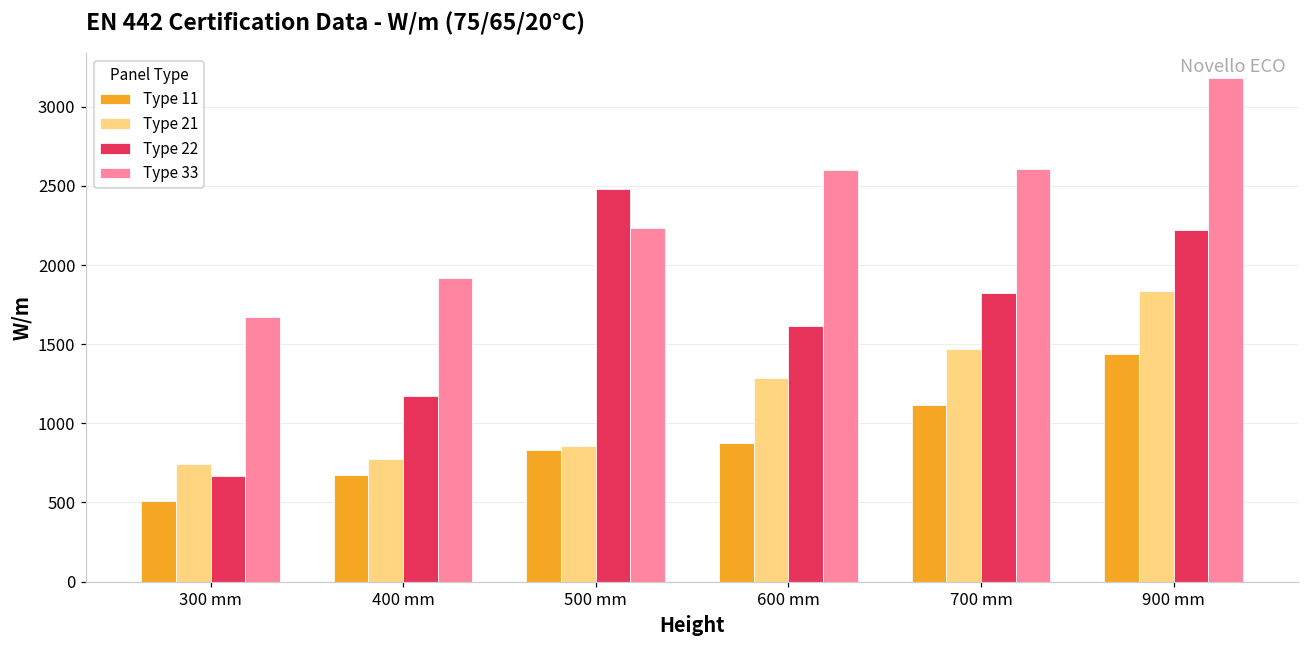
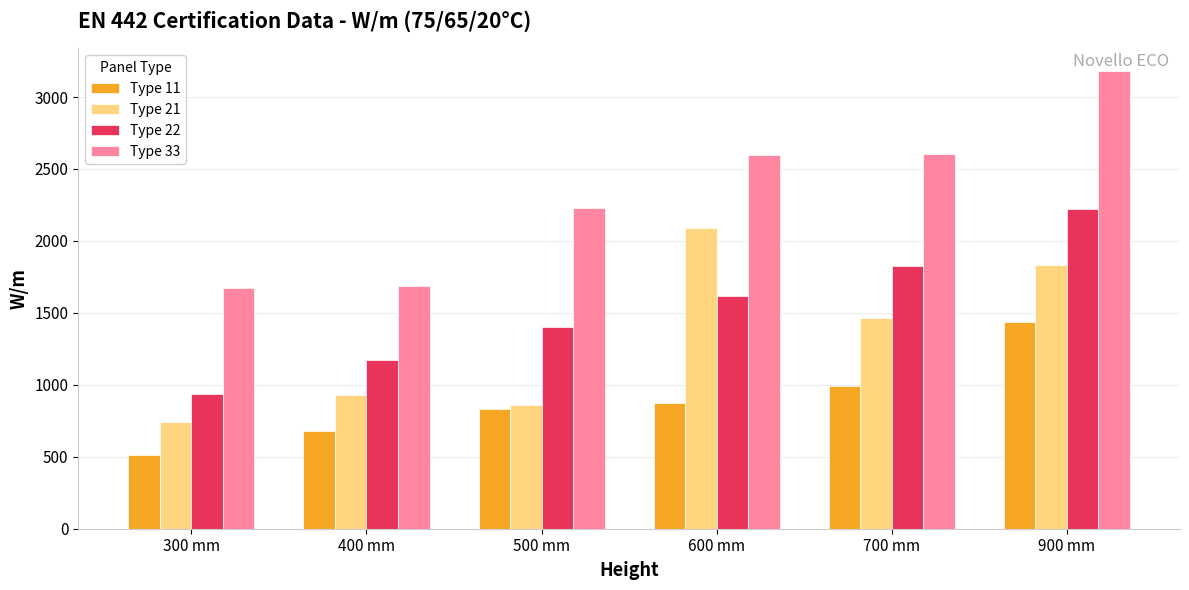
  {
    "Type 11": {
      "300 mm": 510,
      "400 mm": 680,
      "500 mm": 830,
      "600 mm": 870,
-     "700 mm": 1120,
+     "700 mm": 990,
      "900 mm": 1440
    },
    "Type 21": {
      "300 mm": 740,
-     "400 mm": 770,
+     "400 mm": 930,
      "500 mm": 860,
-     "600 mm": 1290,
+     "600 mm": 2090,
      "700 mm": 1470,
      "900 mm": 1840
    },
    "Type 22": {
-     "300 mm": 670,
+     "300 mm": 930,
      "400 mm": 1170,
-     "500 mm": 2480,
+     "500 mm": 1400,
      "600 mm": 1620,
      "700 mm": 1820,
      "900 mm": 2220
    },
    "Type 33": {
      "300 mm": 1670,
-     "400 mm": 1920,
+     "400 mm": 1690,
      "500 mm": 2230,
      "600 mm": 2600,
      "700 mm": 2610,
      "900 mm": 3180
    }
  }
